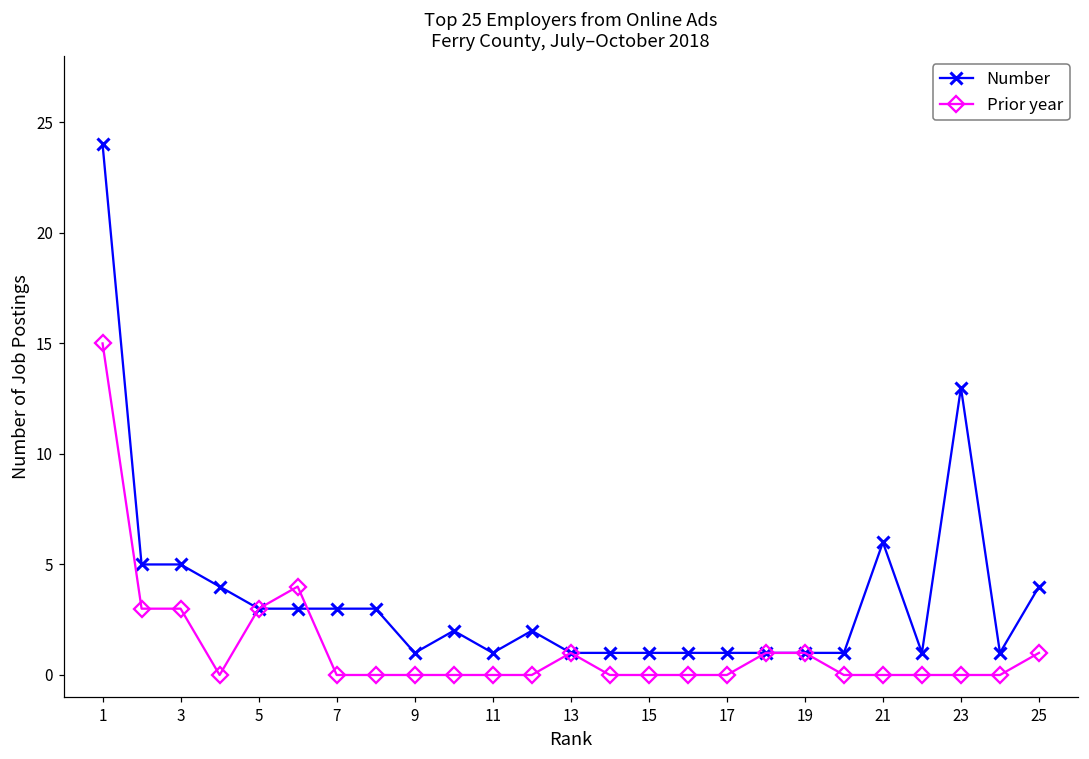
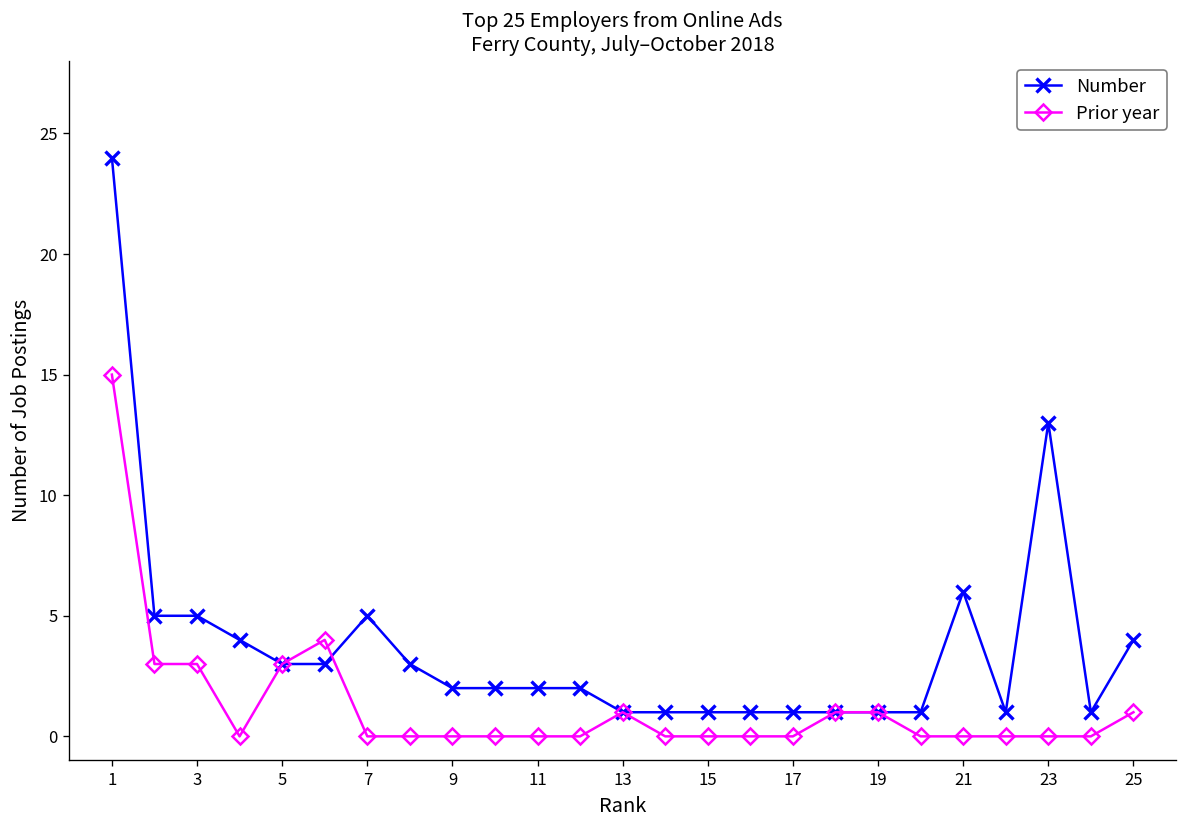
  {
    "Number": {
      "1": 24,
      "3": 5,
-     "7": 3,
-     "9": 1,
-     "11": 1,
+     "7": 5,
+     "9": 2,
+     "11": 2,
      "15": 1,
      "17": 1,
      "21": 6,
      "23": 13,
      "25": 4
    },
    "Prior year": {
      "1": 15,
      "3": 3,
      "7": 0,
      "9": 0,
      "11": 0,
      "15": 0,
      "17": 0,
      "21": 0,
      "23": 0,
      "25": 1
    }
  }
